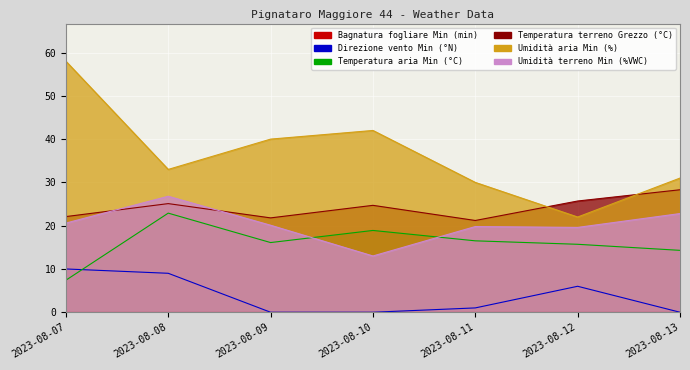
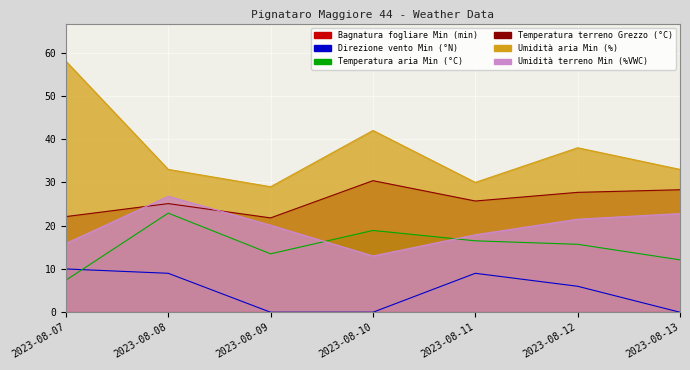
  {
    "Bagnatura fogliare Min (min)": {
      "2023-08-07": 0,
      "2023-08-08": 0,
      "2023-08-11": 0,
      "2023-08-12": 0
    },
    "Direzione vento Min (°N)": {
      "2023-08-07": 10,
      "2023-08-08": 9,
-     "2023-08-11": 1,
+     "2023-08-11": 9,
      "2023-08-12": 6
    },
    "Temperatura aria Min (°C)": {
      "2023-08-07": 7,
      "2023-08-08": 23,
-     "2023-08-09": 16,
+     "2023-08-09": 14,
      "2023-08-10": 19,
      "2023-08-11": 17,
      "2023-08-12": 16,
-     "2023-08-13": 14
+     "2023-08-13": 12
    },
    "Temperatura terreno Grezzo (°C)": {
      "2023-08-07": 22,
      "2023-08-08": 25,
      "2023-08-09": 22,
-     "2023-08-10": 25,
-     "2023-08-11": 21,
-     "2023-08-12": 26,
+     "2023-08-10": 30,
+     "2023-08-11": 26,
+     "2023-08-12": 28,
      "2023-08-13": 28
    },
    "Umidità aria Min (%)": {
      "2023-08-07": 58,
      "2023-08-08": 33,
-     "2023-08-09": 40,
+     "2023-08-09": 29,
      "2023-08-10": 42,
      "2023-08-11": 30,
-     "2023-08-12": 22,
-     "2023-08-13": 31
+     "2023-08-12": 38,
+     "2023-08-13": 33
    },
    "Umidità terreno Min (%VWC)": {
-     "2023-08-07": 21,
+     "2023-08-07": 16,
      "2023-08-08": 27,
      "2023-08-09": 20,
      "2023-08-10": 13,
-     "2023-08-11": 20,
-     "2023-08-12": 20,
+     "2023-08-11": 18,
+     "2023-08-12": 22,
      "2023-08-13": 23
    }
  }
